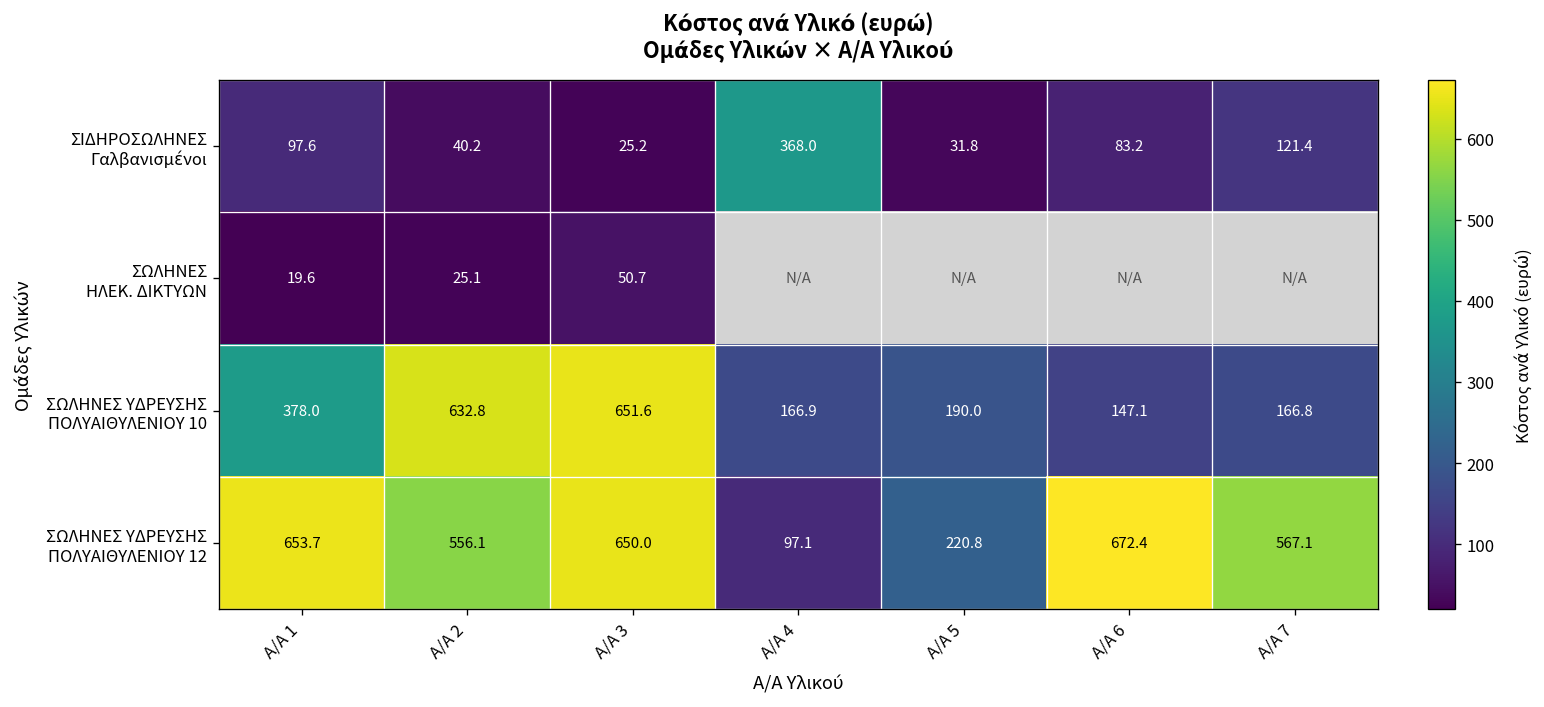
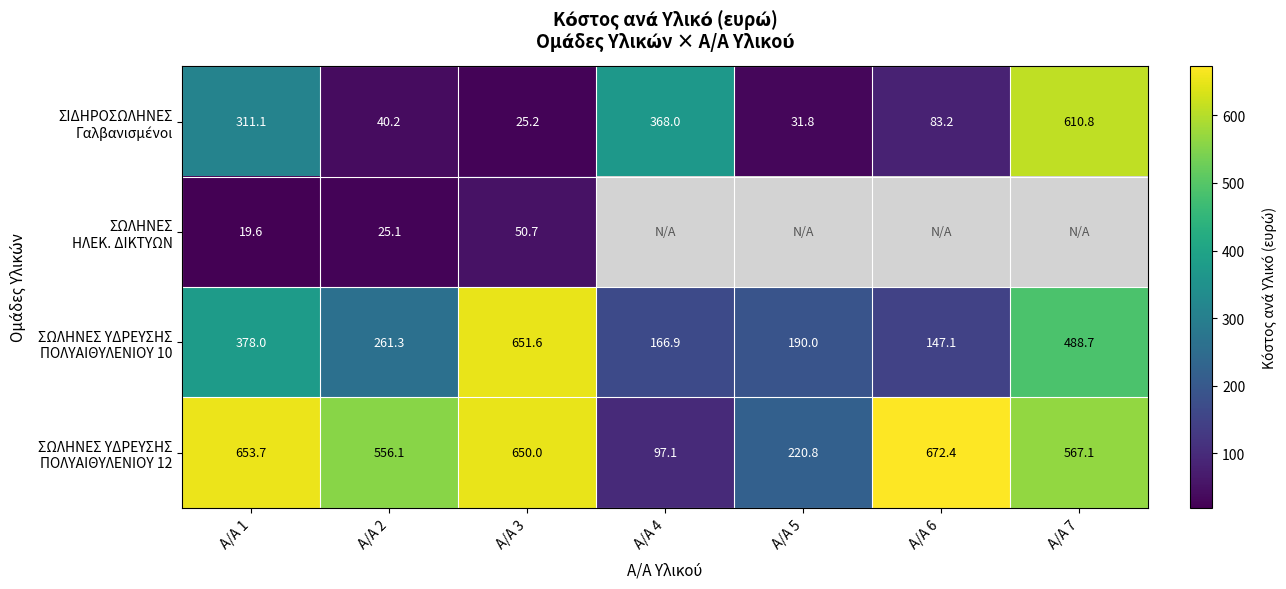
  {
    "ΣΙΔΗΡΟΣΩΛΗΝΕΣ Γαλβανισμένοι": {
-     "Α/Α 1": 97.6,
+     "Α/Α 1": 311.1,
      "Α/Α 2": 40.2,
      "Α/Α 3": 25.2,
      "Α/Α 4": 368.0,
      "Α/Α 5": 31.8,
      "Α/Α 6": 83.2,
-     "Α/Α 7": 121.4
+     "Α/Α 7": 610.8
    },
    "ΣΩΛΗΝΕΣ ΗΛΕΚ. ΔΙΚΤΥΩΝ": {
      "Α/Α 1": 19.6,
      "Α/Α 2": 25.1,
      "Α/Α 3": 50.7
    },
    "ΣΩΛΗΝΕΣ ΥΔΡΕΥΣΗΣ ΠΟΛΥΑΙΘΥΛΕΝΙΟΥ 10": {
      "Α/Α 1": 378.0,
-     "Α/Α 2": 632.8,
+     "Α/Α 2": 261.3,
      "Α/Α 3": 651.6,
      "Α/Α 4": 166.9,
      "Α/Α 5": 190.0,
      "Α/Α 6": 147.1,
-     "Α/Α 7": 166.8
+     "Α/Α 7": 488.7
    },
    "ΣΩΛΗΝΕΣ ΥΔΡΕΥΣΗΣ ΠΟΛΥΑΙΘΥΛΕΝΙΟΥ 12": {
      "Α/Α 1": 653.7,
      "Α/Α 2": 556.1,
      "Α/Α 3": 650.0,
      "Α/Α 4": 97.1,
      "Α/Α 5": 220.8,
      "Α/Α 6": 672.4,
      "Α/Α 7": 567.1
    }
  }
